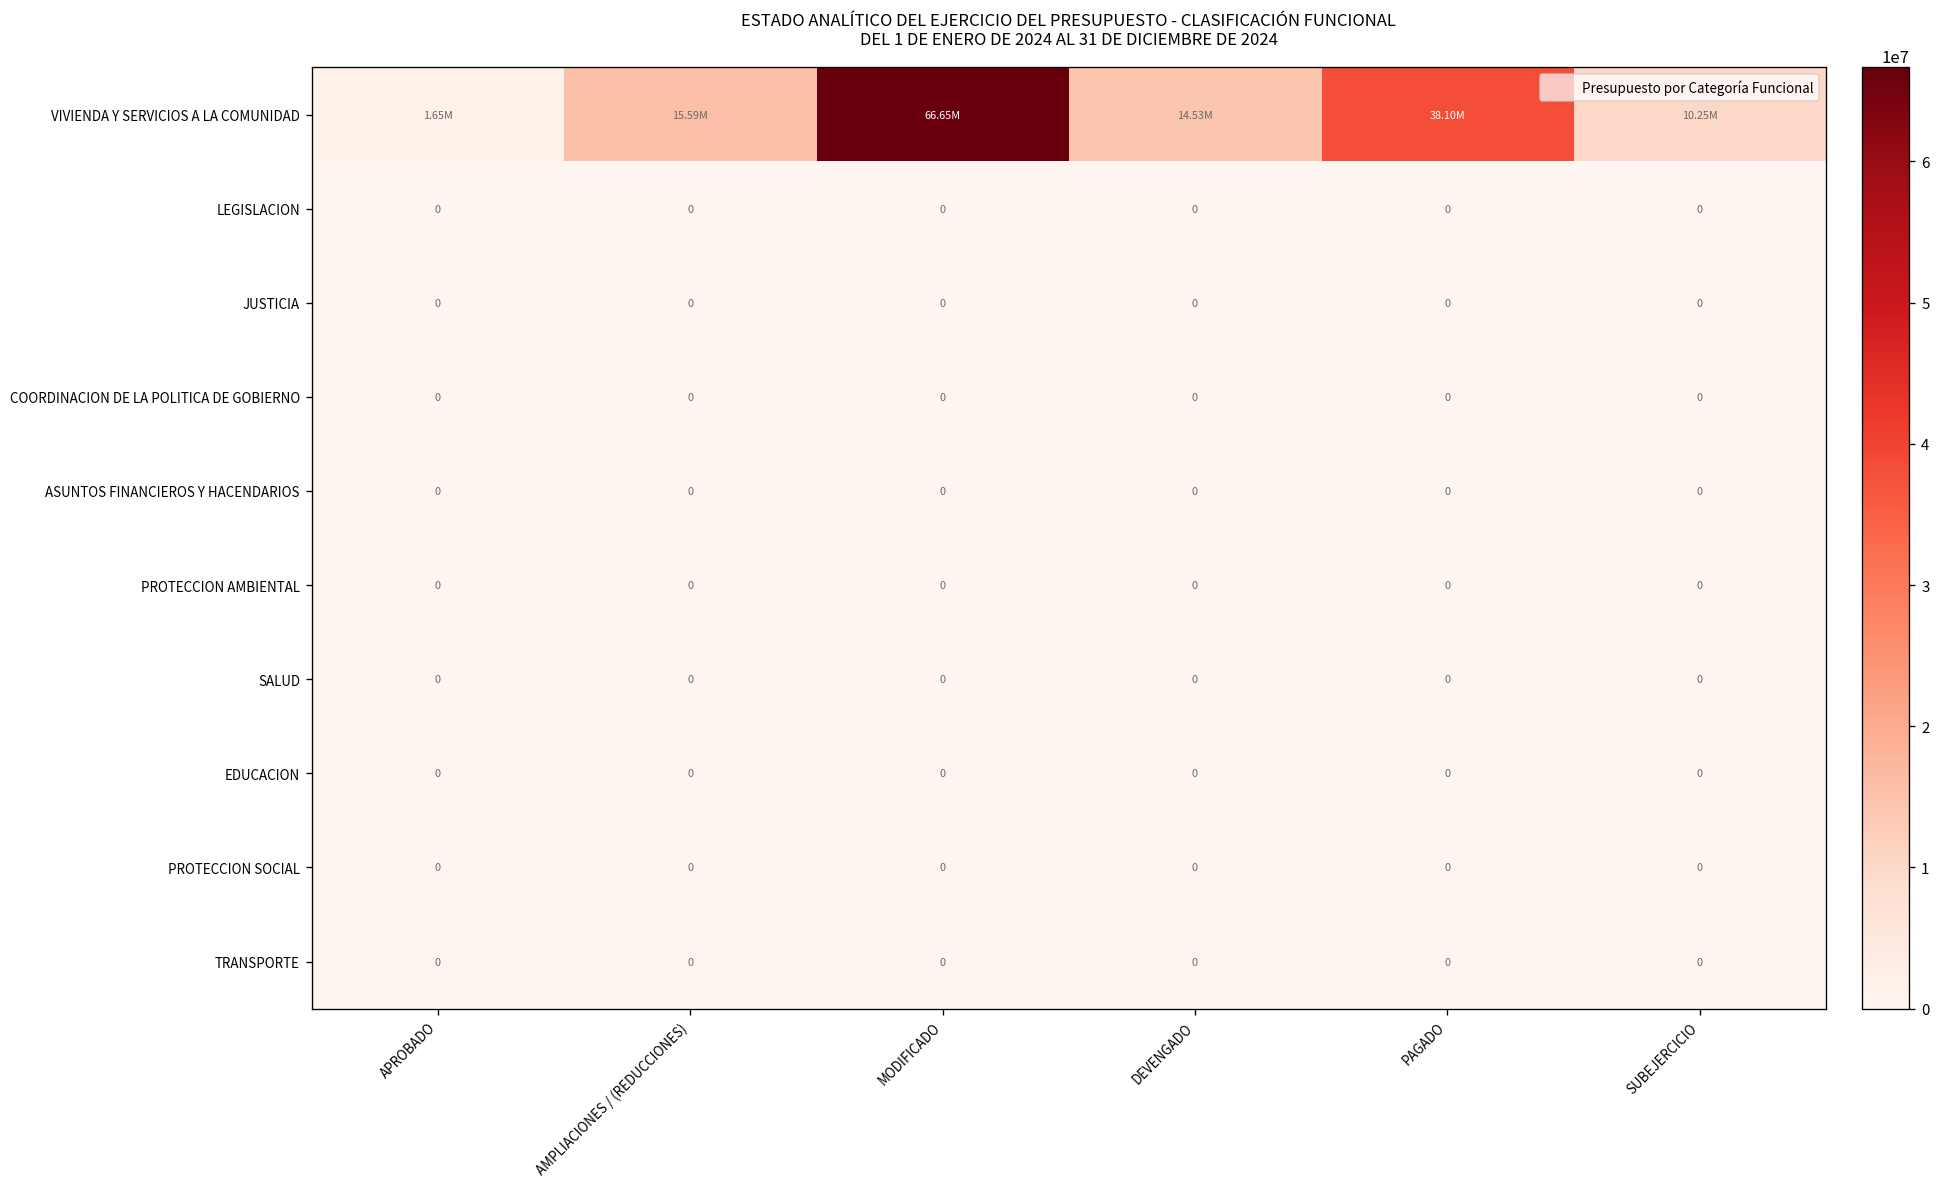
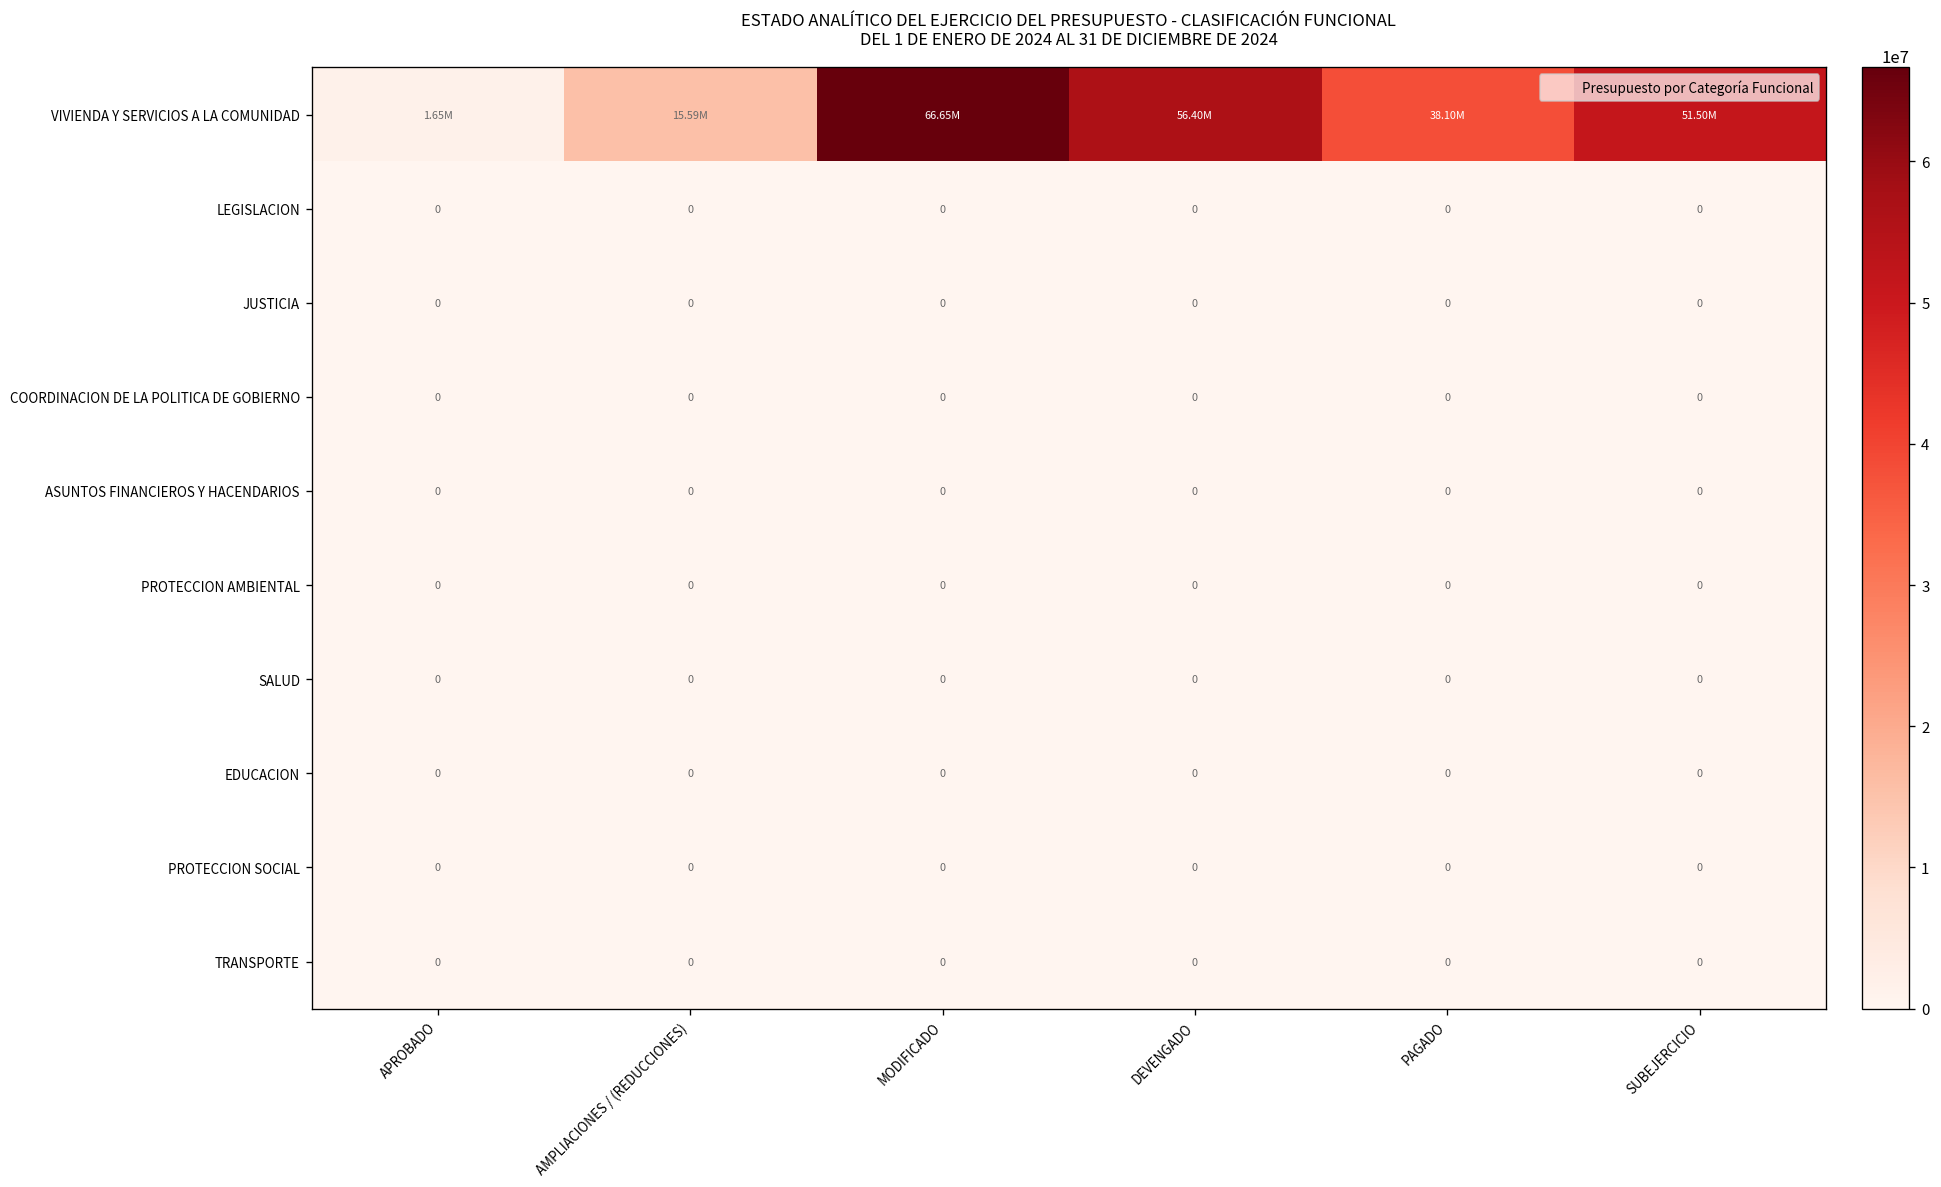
  {
    "VIVIENDA Y SERVICIOS A LA COMUNIDAD": {
      "APROBADO": "1.65M",
      "AMPLIACIONES / (REDUCCIONES)": "15.59M",
      "MODIFICADO": "66.65M",
-     "DEVENGADO": "14.53M",
+     "DEVENGADO": "56.40M",
      "PAGADO": "38.10M",
-     "SUBEJERCICIO": "10.25M"
+     "SUBEJERCICIO": "51.50M"
    },
    "LEGISLACION": {
      "APROBADO": "0",
      "AMPLIACIONES / (REDUCCIONES)": "0",
      "MODIFICADO": "0",
      "DEVENGADO": "0",
      "PAGADO": "0",
      "SUBEJERCICIO": "0"
    },
    "JUSTICIA": {
      "APROBADO": "0",
      "AMPLIACIONES / (REDUCCIONES)": "0",
      "MODIFICADO": "0",
      "DEVENGADO": "0",
      "PAGADO": "0",
      "SUBEJERCICIO": "0"
    },
    "COORDINACION DE LA POLITICA DE GOBIERNO": {
      "APROBADO": "0",
      "AMPLIACIONES / (REDUCCIONES)": "0",
      "MODIFICADO": "0",
      "DEVENGADO": "0",
      "PAGADO": "0",
      "SUBEJERCICIO": "0"
    },
    "ASUNTOS FINANCIEROS Y HACENDARIOS": {
      "APROBADO": "0",
      "AMPLIACIONES / (REDUCCIONES)": "0",
      "MODIFICADO": "0",
      "DEVENGADO": "0",
      "PAGADO": "0",
      "SUBEJERCICIO": "0"
    },
    "PROTECCION AMBIENTAL": {
      "APROBADO": "0",
      "AMPLIACIONES / (REDUCCIONES)": "0",
      "MODIFICADO": "0",
      "DEVENGADO": "0",
      "PAGADO": "0",
      "SUBEJERCICIO": "0"
    },
    "SALUD": {
      "APROBADO": "0",
      "AMPLIACIONES / (REDUCCIONES)": "0",
      "MODIFICADO": "0",
      "DEVENGADO": "0",
      "PAGADO": "0",
      "SUBEJERCICIO": "0"
    },
    "EDUCACION": {
      "APROBADO": "0",
      "AMPLIACIONES / (REDUCCIONES)": "0",
      "MODIFICADO": "0",
      "DEVENGADO": "0",
      "PAGADO": "0",
      "SUBEJERCICIO": "0"
    },
    "PROTECCION SOCIAL": {
      "APROBADO": "0",
      "AMPLIACIONES / (REDUCCIONES)": "0",
      "MODIFICADO": "0",
      "DEVENGADO": "0",
      "PAGADO": "0",
      "SUBEJERCICIO": "0"
    },
    "TRANSPORTE": {
      "APROBADO": "0",
      "AMPLIACIONES / (REDUCCIONES)": "0",
      "MODIFICADO": "0",
      "DEVENGADO": "0",
      "PAGADO": "0",
      "SUBEJERCICIO": "0"
    }
  }
